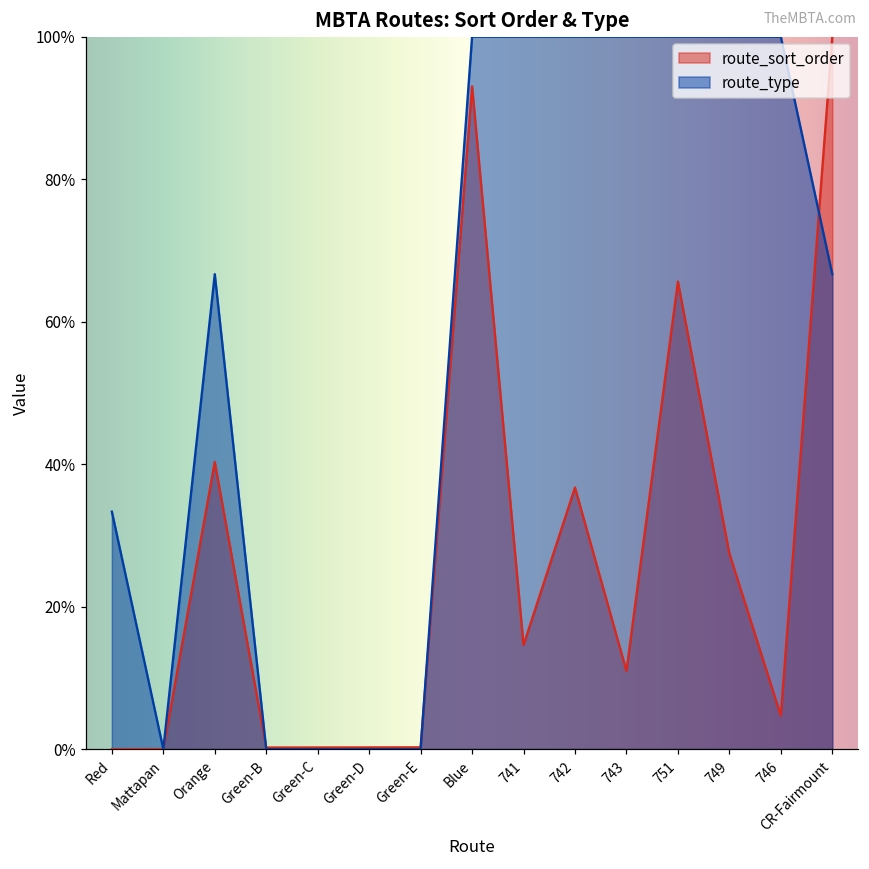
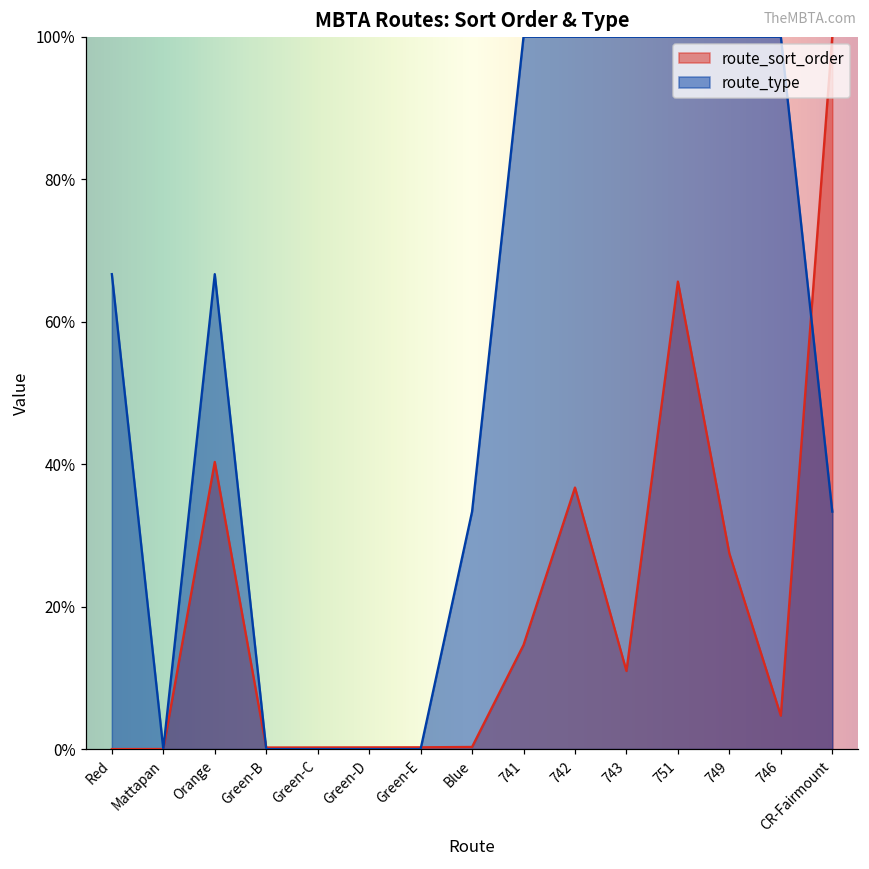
  {
    "route_sort_order": {
      "Red": "0%",
      "Orange": "40%",
-     "Blue": "93%",
+     "Blue": "0%",
      "741": "15%",
      "742": "37%",
      "743": "11%",
      "751": "66%",
      "749": "27%",
      "746": "5%",
      "CR-Fairmount": "100%"
    },
    "route_type": {
-     "Red": "33%",
+     "Red": "67%",
      "Orange": "67%",
-     "Blue": "100%",
+     "Blue": "33%",
      "741": "100%",
      "742": "100%",
      "743": "100%",
      "751": "100%",
      "749": "100%",
      "746": "100%",
-     "CR-Fairmount": "67%"
+     "CR-Fairmount": "33%"
    }
  }
